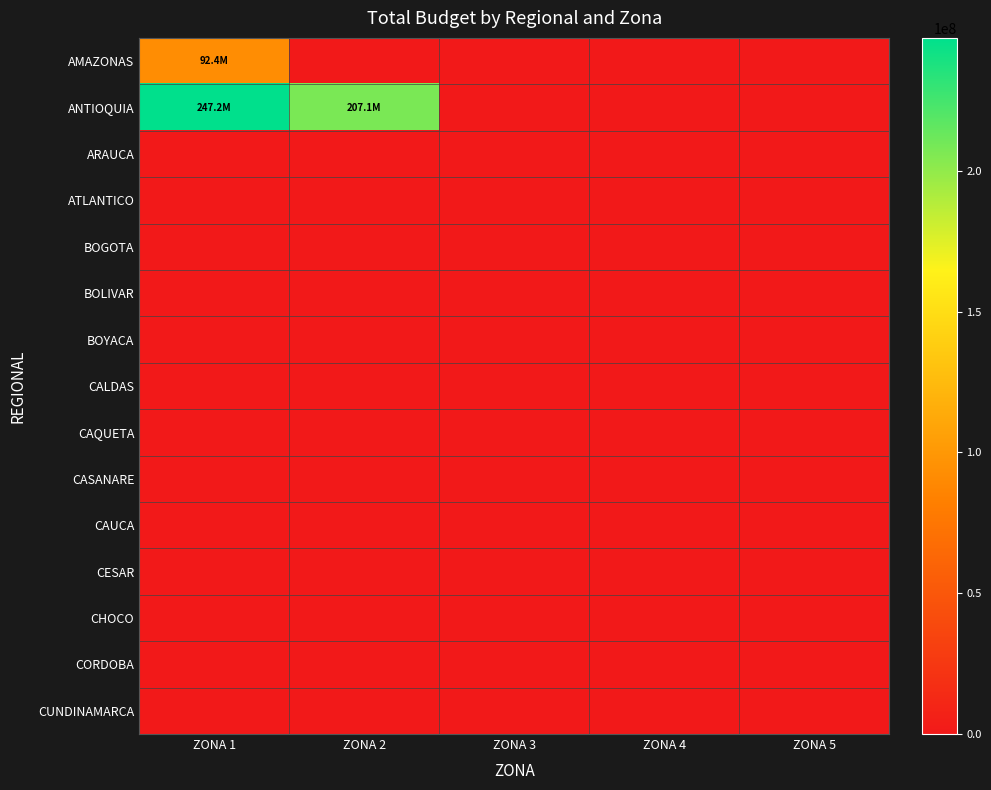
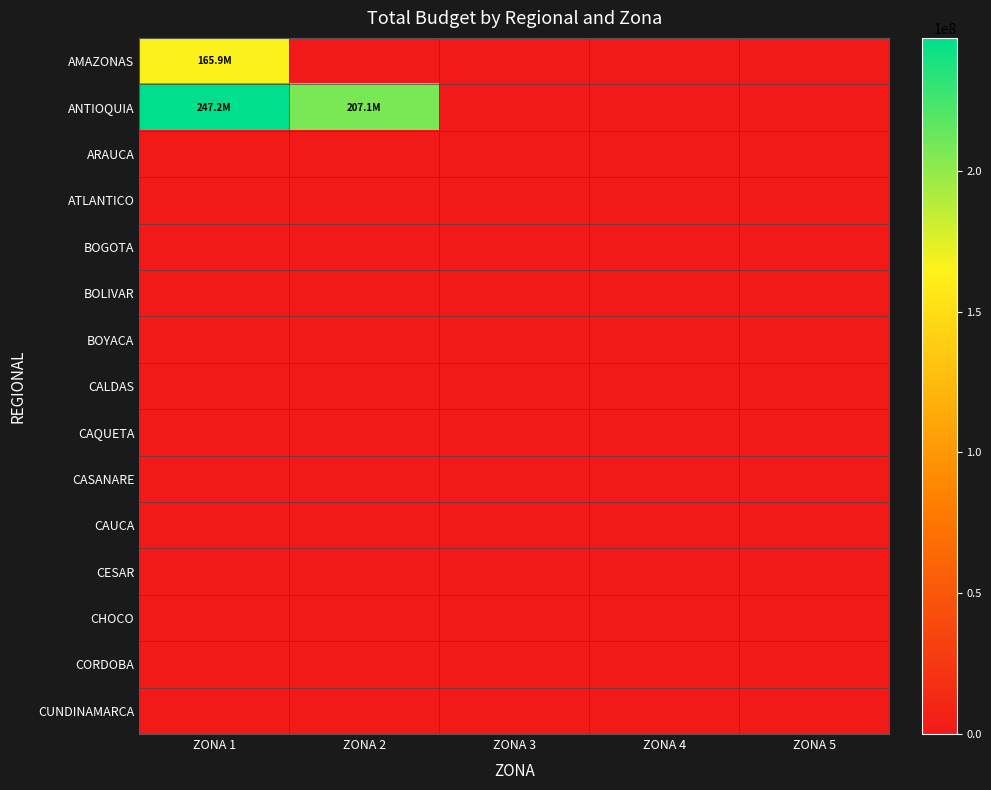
  {
    "AMAZONAS": {
-     "ZONA 1": "92.4M"
+     "ZONA 1": "165.9M"
    },
    "ANTIOQUIA": {
      "ZONA 1": "247.2M",
      "ZONA 2": "207.1M"
    }
  }
